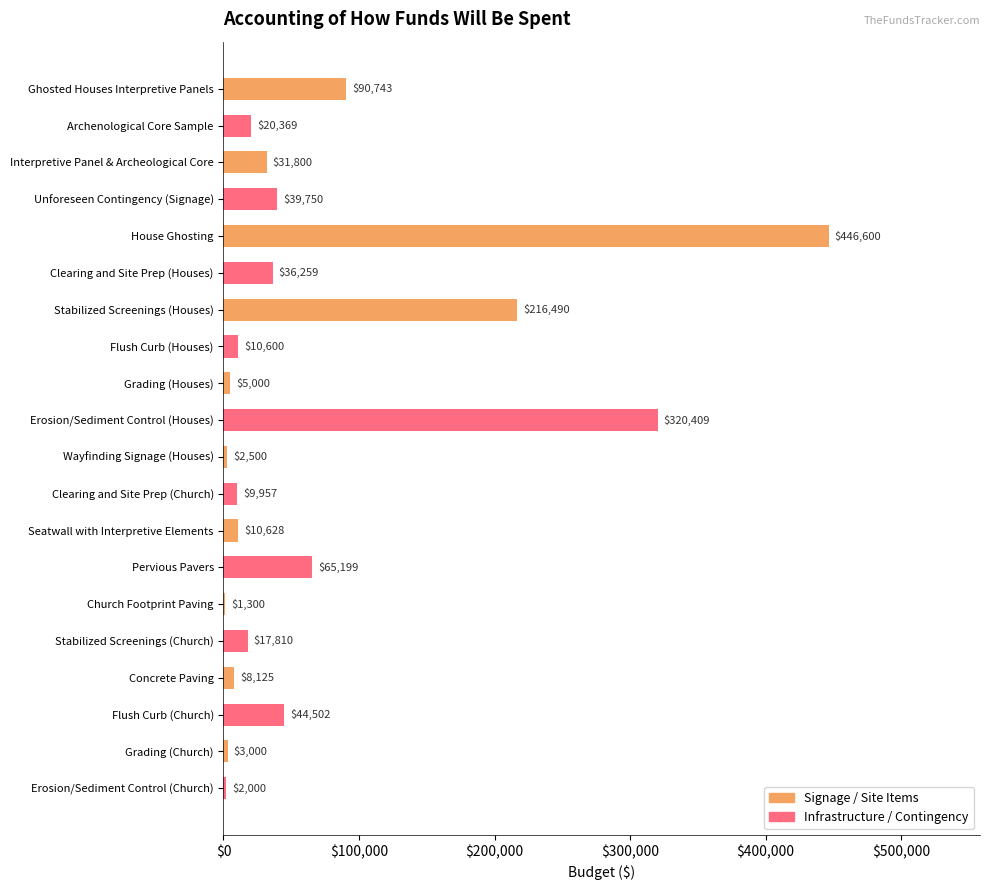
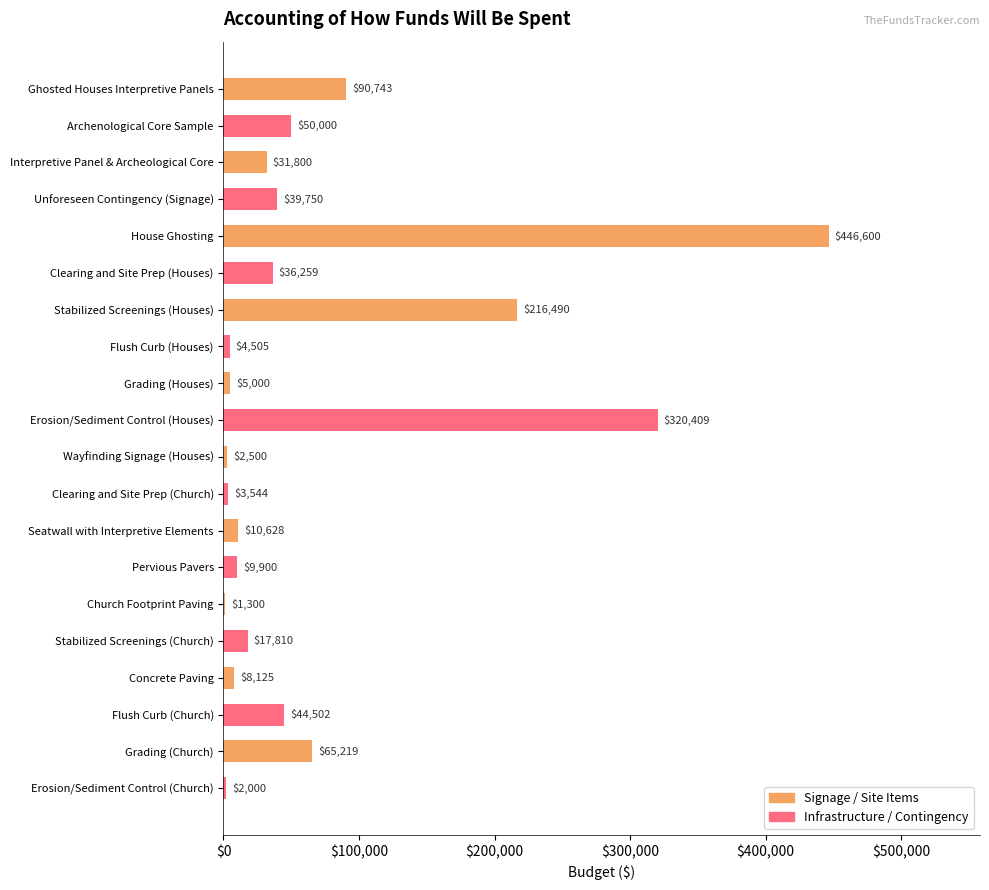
  {
    "Ghosted Houses Interpretive Panels": "$90,743",
-   "Archenological Core Sample": "$20,369",
+   "Archenological Core Sample": "$50,000",
    "Interpretive Panel & Archeological Core": "$31,800",
    "Unforeseen Contingency (Signage)": "$39,750",
    "House Ghosting": "$446,600",
    "Clearing and Site Prep (Houses)": "$36,259",
    "Stabilized Screenings (Houses)": "$216,490",
-   "Flush Curb (Houses)": "$10,600",
+   "Flush Curb (Houses)": "$4,505",
    "Grading (Houses)": "$5,000",
    "Erosion/Sediment Control (Houses)": "$320,409",
    "Wayfinding Signage (Houses)": "$2,500",
-   "Clearing and Site Prep (Church)": "$9,957",
+   "Clearing and Site Prep (Church)": "$3,544",
    "Seatwall with Interpretive Elements": "$10,628",
-   "Pervious Pavers": "$65,199",
+   "Pervious Pavers": "$9,900",
    "Church Footprint Paving": "$1,300",
    "Stabilized Screenings (Church)": "$17,810",
    "Concrete Paving": "$8,125",
    "Flush Curb (Church)": "$44,502",
-   "Grading (Church)": "$3,000",
+   "Grading (Church)": "$65,219",
    "Erosion/Sediment Control (Church)": "$2,000"
  }
